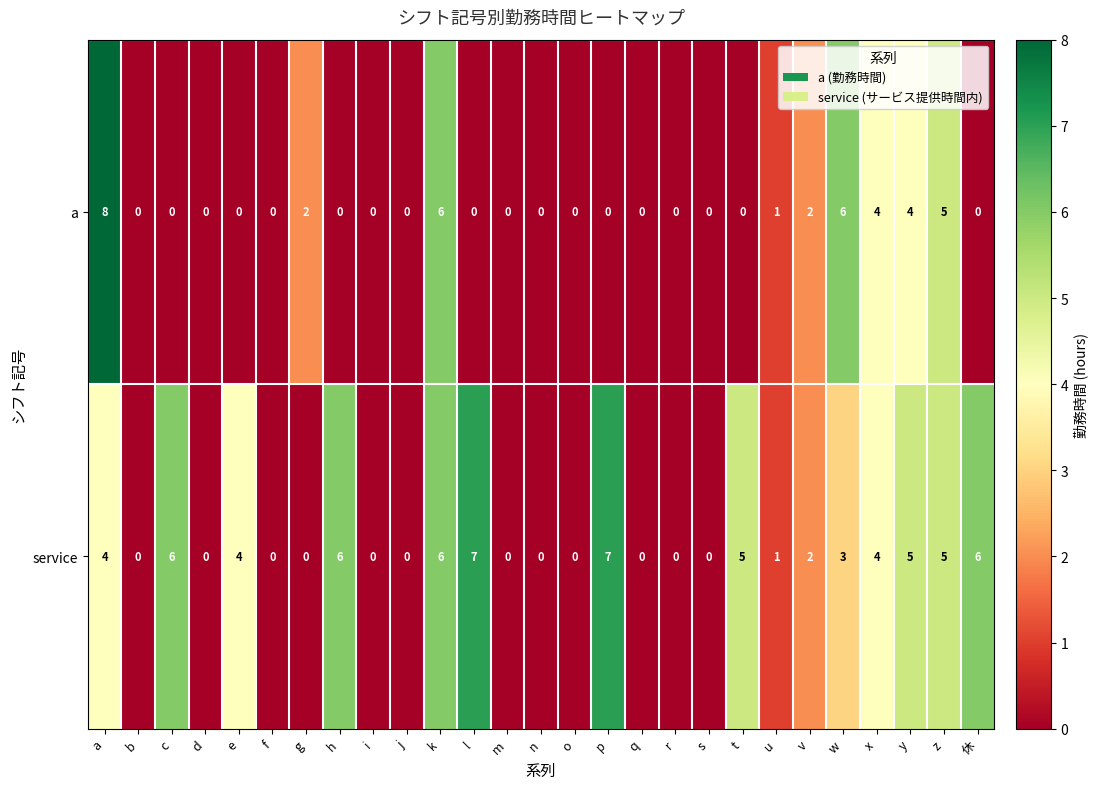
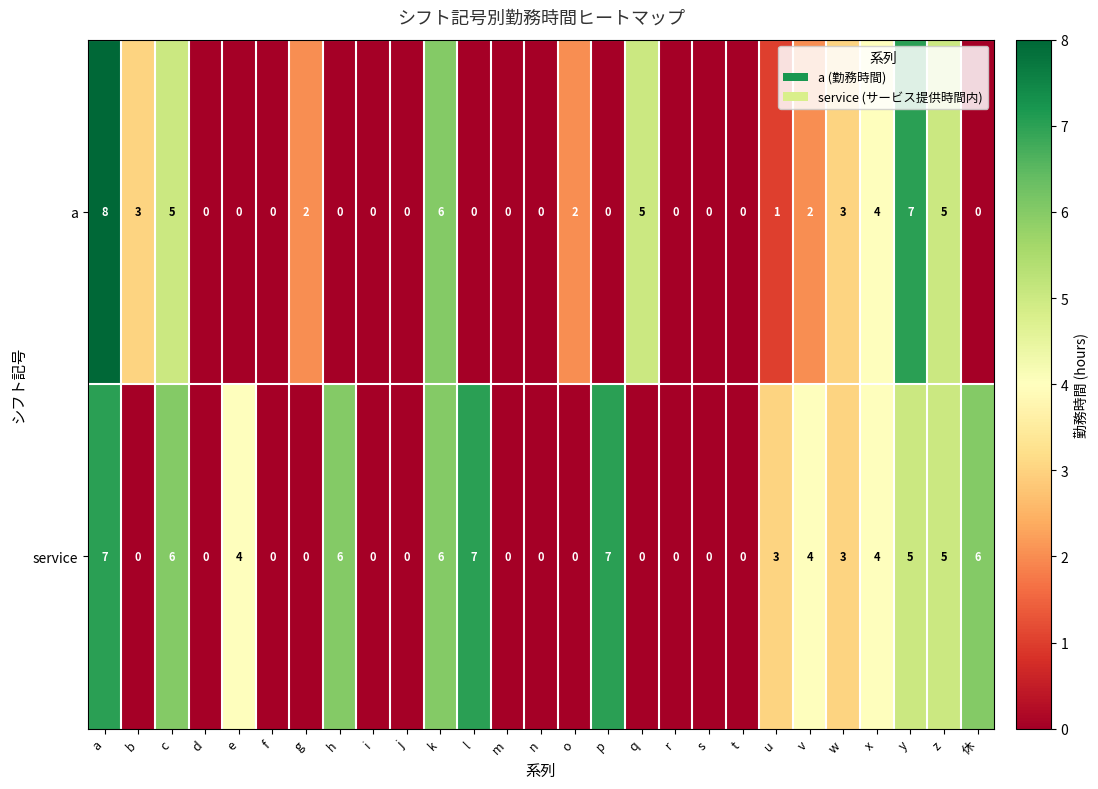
  {
    "a": {
      "a": 8,
-     "b": 0,
-     "c": 0,
+     "b": 3,
+     "c": 5,
      "d": 0,
      "e": 0,
      "f": 0,
      "g": 2,
      "h": 0,
      "i": 0,
      "j": 0,
      "k": 6,
      "l": 0,
      "m": 0,
      "n": 0,
-     "o": 0,
+     "o": 2,
      "p": 0,
-     "q": 0,
+     "q": 5,
      "r": 0,
      "s": 0,
      "t": 0,
      "u": 1,
      "v": 2,
-     "w": 6,
+     "w": 3,
      "x": 4,
-     "y": 4,
+     "y": 7,
      "z": 5,
      "休": 0
    },
    "service": {
-     "a": 4,
+     "a": 7,
      "b": 0,
      "c": 6,
      "d": 0,
      "e": 4,
      "f": 0,
      "g": 0,
      "h": 6,
      "i": 0,
      "j": 0,
      "k": 6,
      "l": 7,
      "m": 0,
      "n": 0,
      "o": 0,
      "p": 7,
      "q": 0,
      "r": 0,
      "s": 0,
-     "t": 5,
-     "u": 1,
-     "v": 2,
+     "t": 0,
+     "u": 3,
+     "v": 4,
      "w": 3,
      "x": 4,
      "y": 5,
      "z": 5,
      "休": 6
    }
  }
